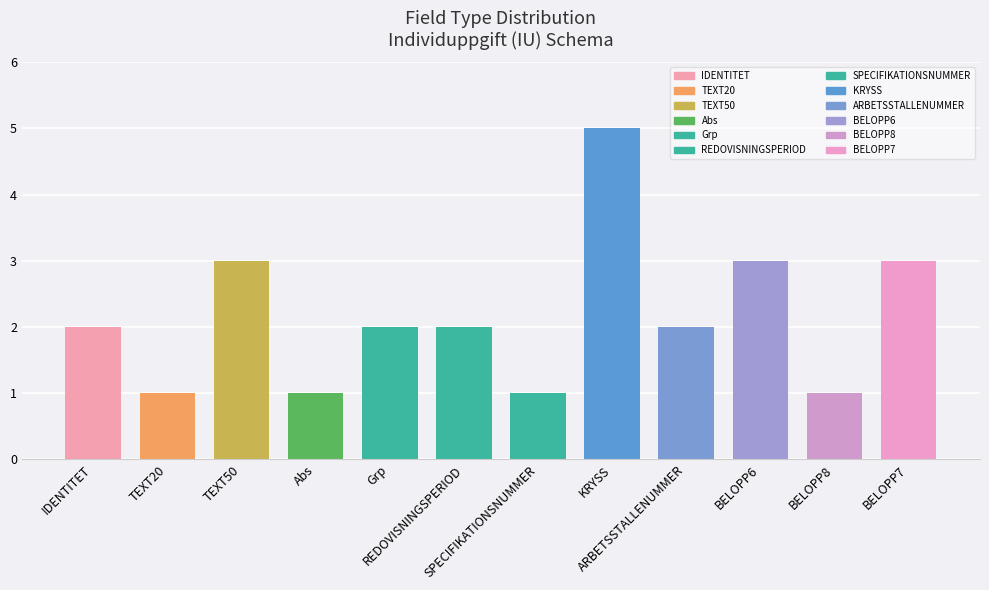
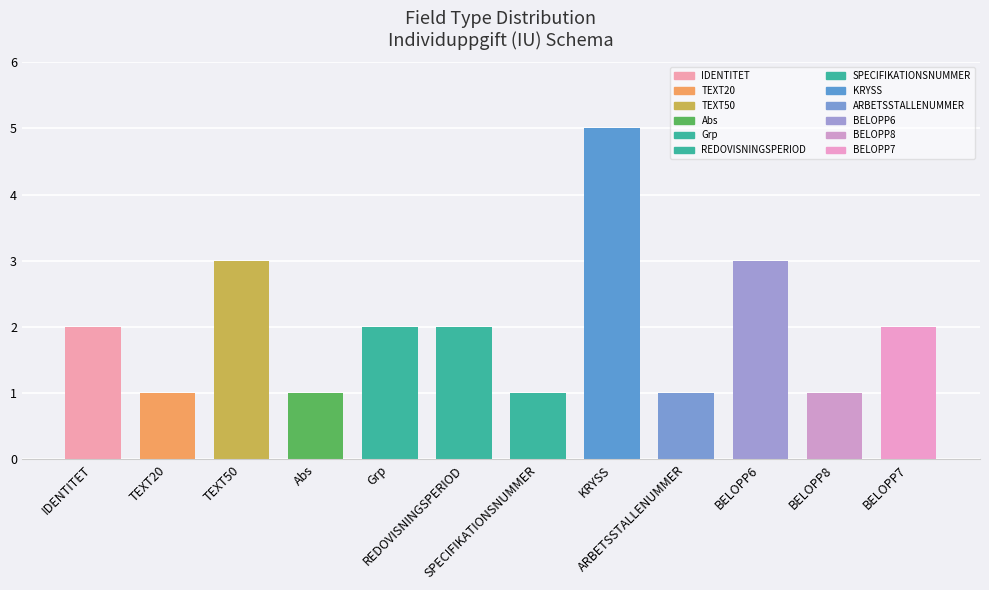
  {
    "IDENTITET": 2,
    "TEXT20": 1,
    "TEXT50": 3,
    "Abs": 1,
    "Grp": 2,
    "REDOVISNINGSPERIOD": 2,
    "SPECIFIKATIONSNUMMER": 1,
    "KRYSS": 5,
-   "ARBETSSTALLENUMMER": 2,
+   "ARBETSSTALLENUMMER": 1,
    "BELOPP6": 3,
    "BELOPP8": 1,
-   "BELOPP7": 3
+   "BELOPP7": 2
  }
